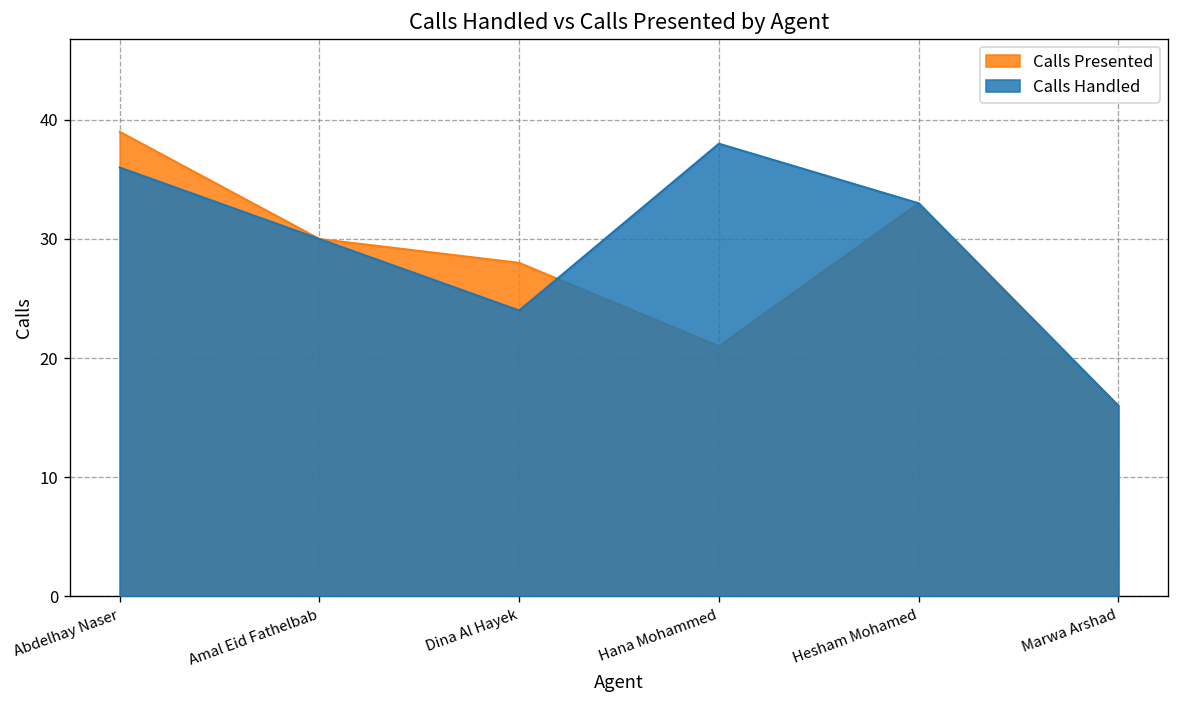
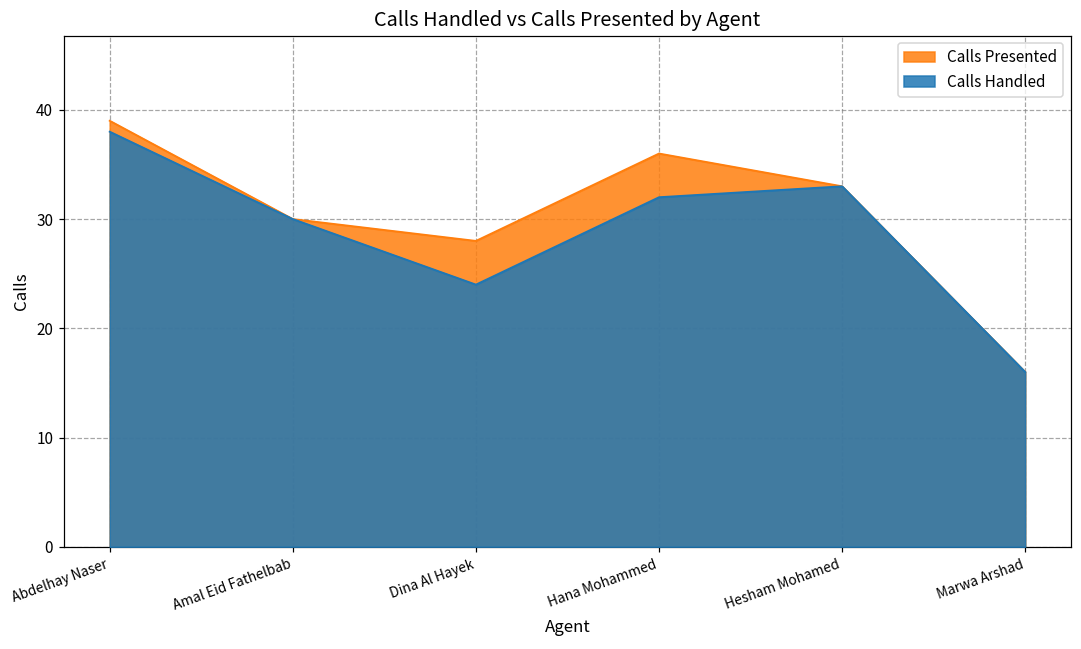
  {
    "Calls Presented": {
      "Abdelhay Naser": 39,
      "Dina Al Hayek": 28,
-     "Hana Mohammed": 21
+     "Hana Mohammed": 36
    },
    "Calls Handled": {
-     "Abdelhay Naser": 36,
+     "Abdelhay Naser": 38,
      "Dina Al Hayek": 24,
-     "Hana Mohammed": 38
+     "Hana Mohammed": 32
    }
  }
